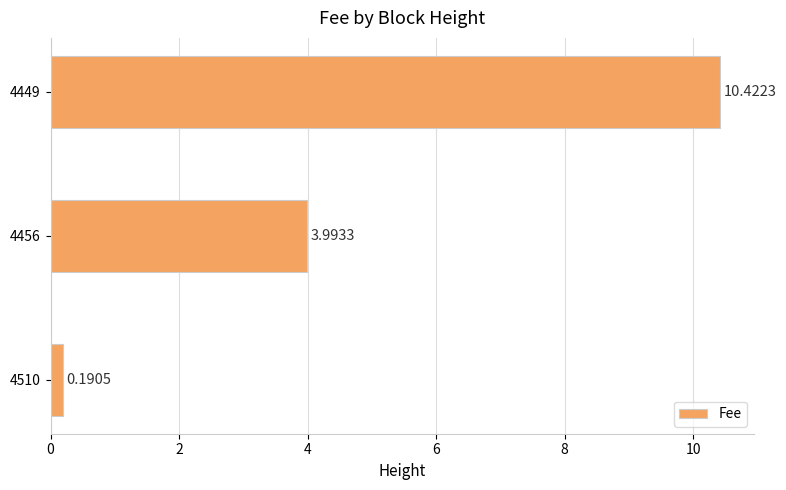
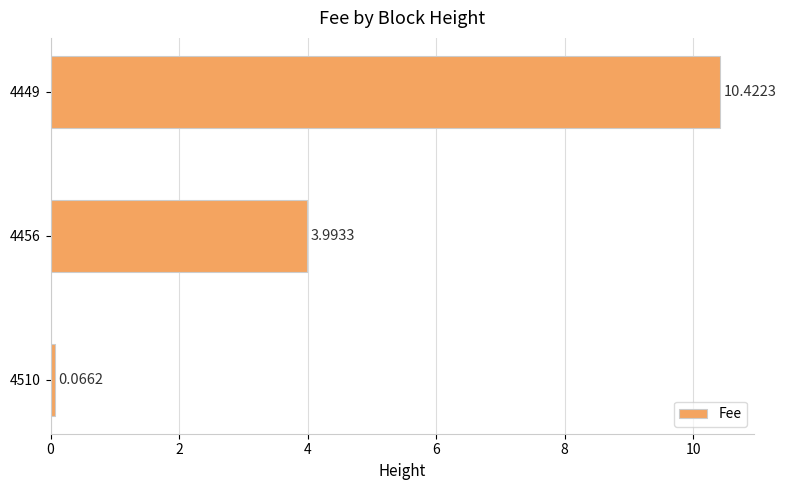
  {
    "4449": 10.4223,
    "4456": 3.9933,
-   "4510": 0.1905
+   "4510": 0.0662
  }
